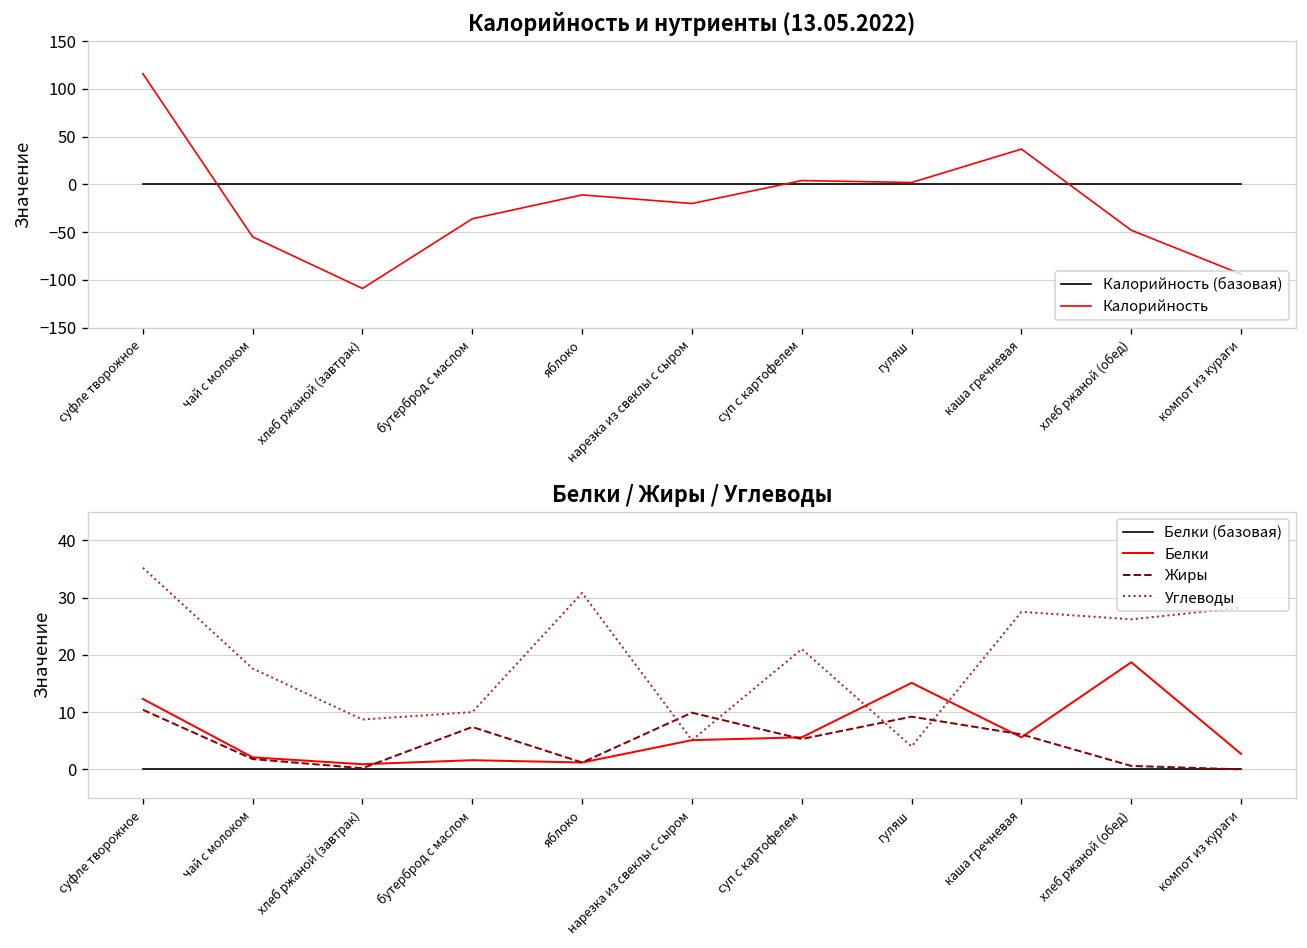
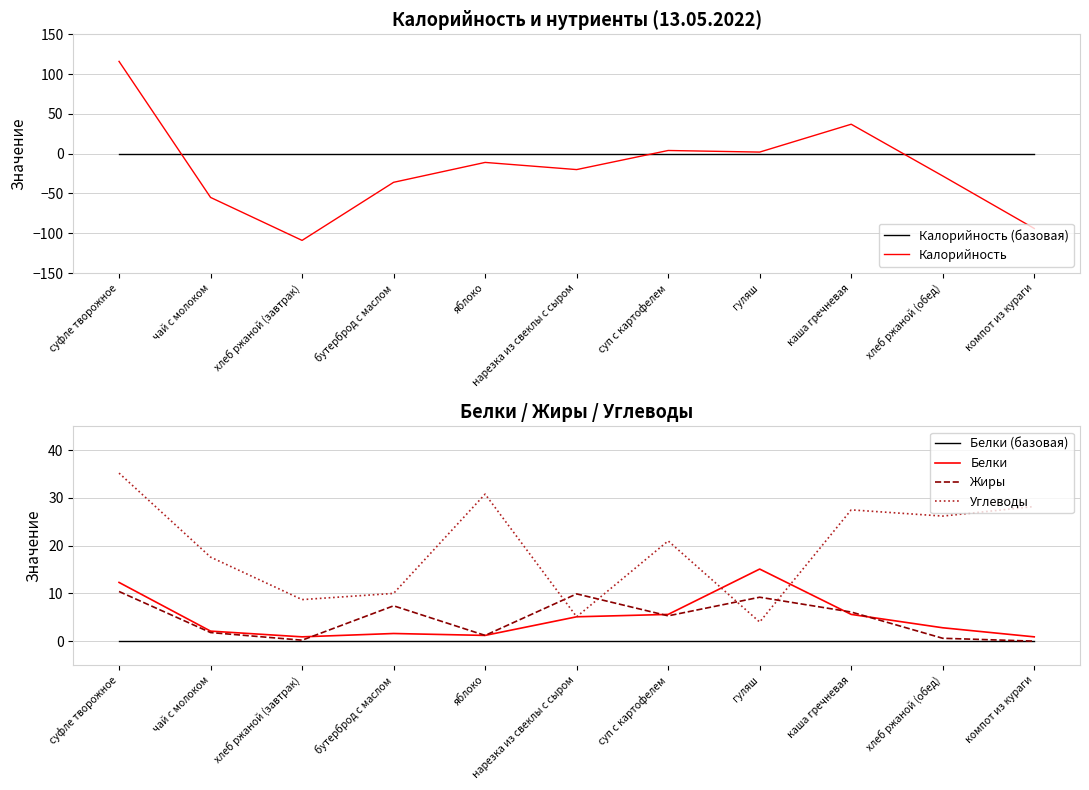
  {
    "Калорийность и нутриенты (13.05.2022)": {
      "Калорийность (базовая)": {
        "суфле творожное": 0,
        "чай с молоком": 0,
        "хлеб ржаной (завтрак)": 0,
        "бутерброд с маслом": 0,
        "яблоко": 0,
        "нарезка из свеклы с сыром": 0,
        "суп с картофелем": 0,
        "каша гречневая": 0,
        "хлеб ржаной (обед)": 0,
        "компот из кураги": 0
      },
      "Калорийность": {
        "суфле творожное": 120,
        "чай с молоком": -60,
        "хлеб ржаной (завтрак)": -110,
        "бутерброд с маслом": -40,
        "яблоко": -10,
        "нарезка из свеклы с сыром": -20,
        "суп с картофелем": 0,
        "каша гречневая": 40,
-       "хлеб ржаной (обед)": -50
+       "хлеб ржаной (обед)": -30
      }
    },
    "Белки / Жиры / Углеводы": {
      "Белки (базовая)": {
        "суфле творожное": 0,
        "чай с молоком": 0,
        "бутерброд с маслом": 0,
        "яблоко": 0,
        "нарезка из свеклы с сыром": 0,
        "суп с картофелем": 0,
        "гуляш": 0,
        "каша гречневая": 0,
        "хлеб ржаной (обед)": 0
      },
      "Белки": {
        "суфле творожное": 12,
        "хлеб ржаной (завтрак)": 1,
        "бутерброд с маслом": 2,
        "гуляш": 15,
-       "хлеб ржаной (обед)": 19,
-       "компот из кураги": 3
+       "хлеб ржаной (обед)": 3,
+       "компот из кураги": 1
      },
      "Жиры": {
        "суфле творожное": 10,
        "бутерброд с маслом": 7,
        "нарезка из свеклы с сыром": 10,
        "гуляш": 9,
        "хлеб ржаной (обед)": 1
      },
      "Углеводы": {
        "суфле творожное": 35,
        "чай с молоком": 18,
        "хлеб ржаной (завтрак)": 9,
        "бутерброд с маслом": 10,
        "яблоко": 31,
        "суп с картофелем": 21,
        "гуляш": 4,
        "каша гречневая": 28,
        "хлеб ржаной (обед)": 26
      }
    }
  }
